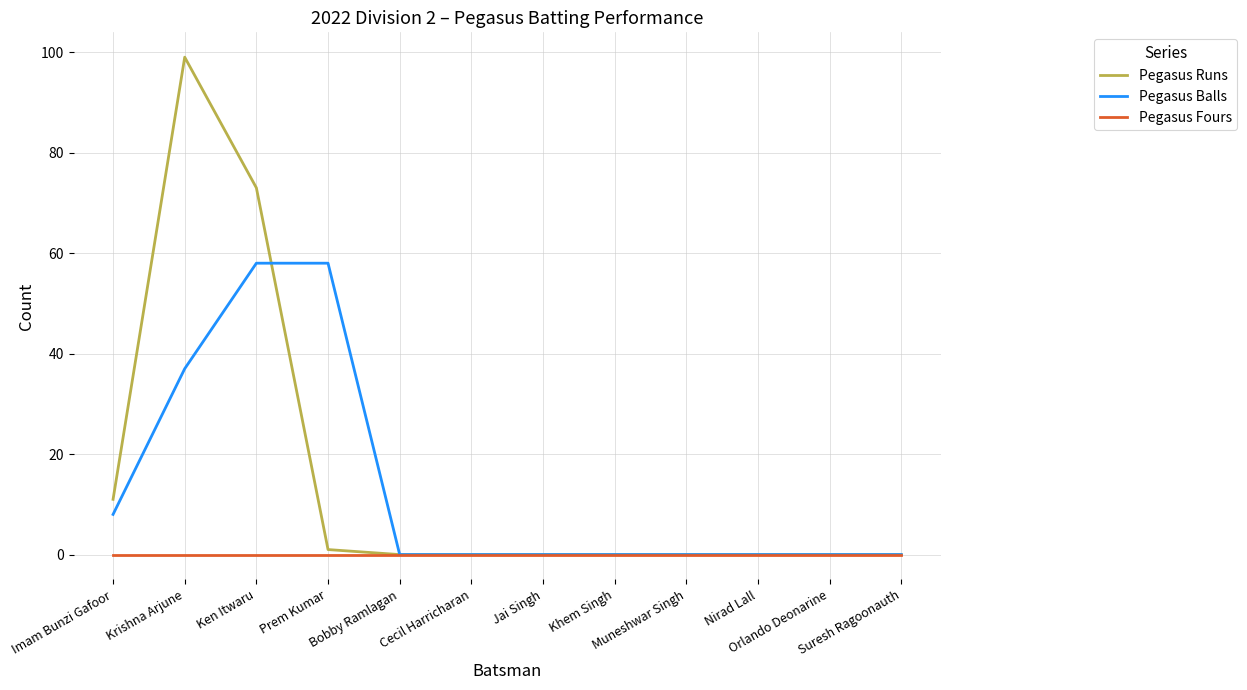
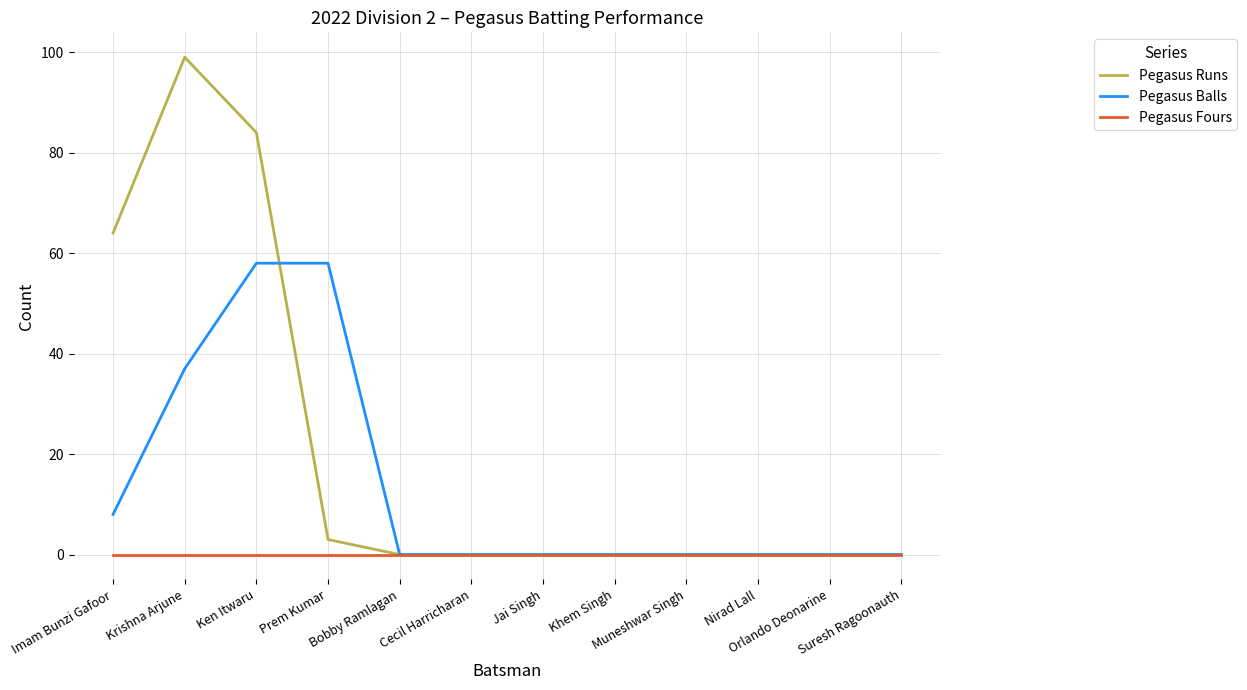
  {
    "Pegasus Runs": {
-     "Imam Bunzi Gafoor": 11,
+     "Imam Bunzi Gafoor": 64,
      "Krishna Arjune": 99,
-     "Ken Itwaru": 73,
-     "Prem Kumar": 1
+     "Ken Itwaru": 84,
+     "Prem Kumar": 3
    },
    "Pegasus Balls": {
      "Imam Bunzi Gafoor": 8,
      "Krishna Arjune": 37,
      "Ken Itwaru": 58,
      "Prem Kumar": 58
    },
    "Pegasus Fours": {
      "Imam Bunzi Gafoor": 0,
      "Krishna Arjune": 0,
      "Ken Itwaru": 0,
      "Prem Kumar": 0
    }
  }
